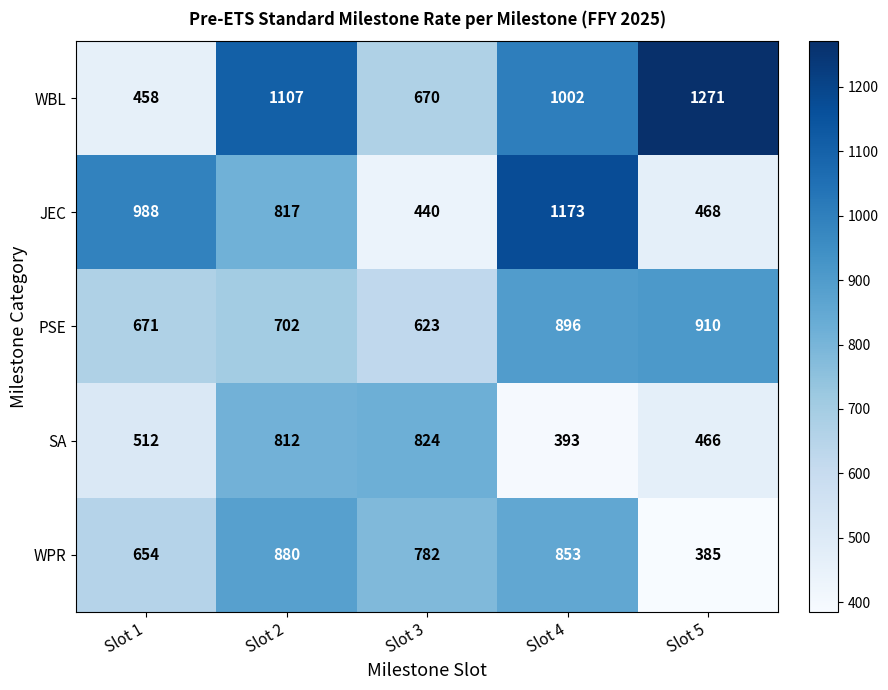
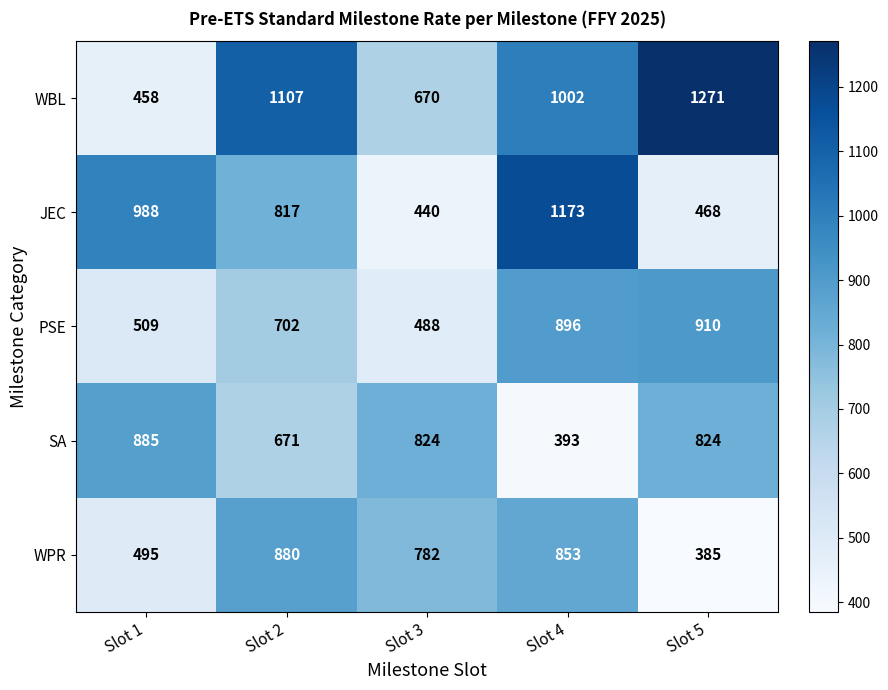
  {
    "WBL": {
      "Slot 1": 458,
      "Slot 2": 1107,
      "Slot 3": 670,
      "Slot 4": 1002,
      "Slot 5": 1271
    },
    "JEC": {
      "Slot 1": 988,
      "Slot 2": 817,
      "Slot 3": 440,
      "Slot 4": 1173,
      "Slot 5": 468
    },
    "PSE": {
-     "Slot 1": 671,
+     "Slot 1": 509,
      "Slot 2": 702,
-     "Slot 3": 623,
+     "Slot 3": 488,
      "Slot 4": 896,
      "Slot 5": 910
    },
    "SA": {
-     "Slot 1": 512,
-     "Slot 2": 812,
+     "Slot 1": 885,
+     "Slot 2": 671,
      "Slot 3": 824,
      "Slot 4": 393,
-     "Slot 5": 466
+     "Slot 5": 824
    },
    "WPR": {
-     "Slot 1": 654,
+     "Slot 1": 495,
      "Slot 2": 880,
      "Slot 3": 782,
      "Slot 4": 853,
      "Slot 5": 385
    }
  }
